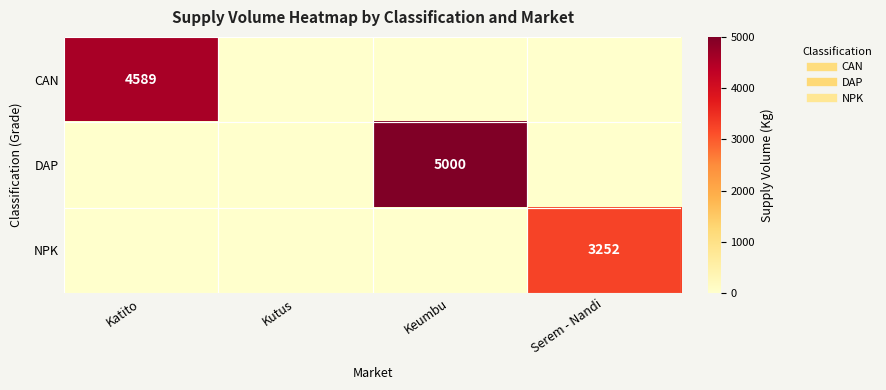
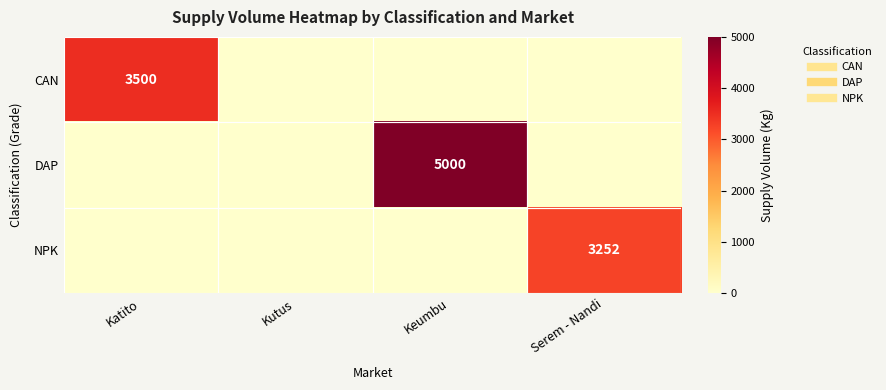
  {
    "CAN": {
-     "Katito": 4589
+     "Katito": 3500
    },
    "DAP": {
      "Keumbu": 5000
    },
    "NPK": {
      "Serem - Nandi": 3252
    }
  }
